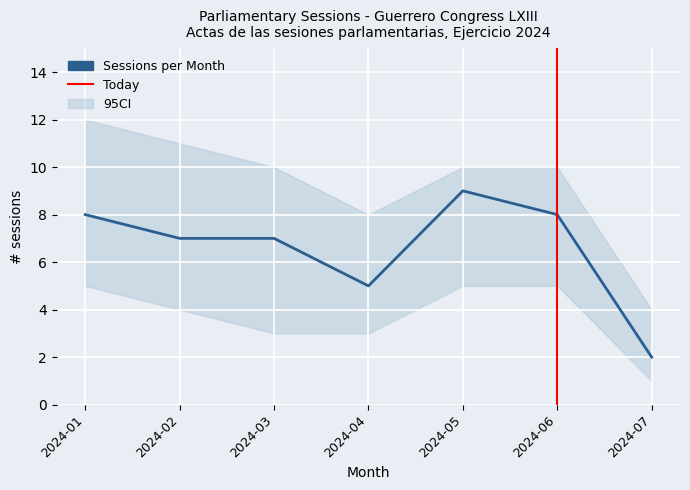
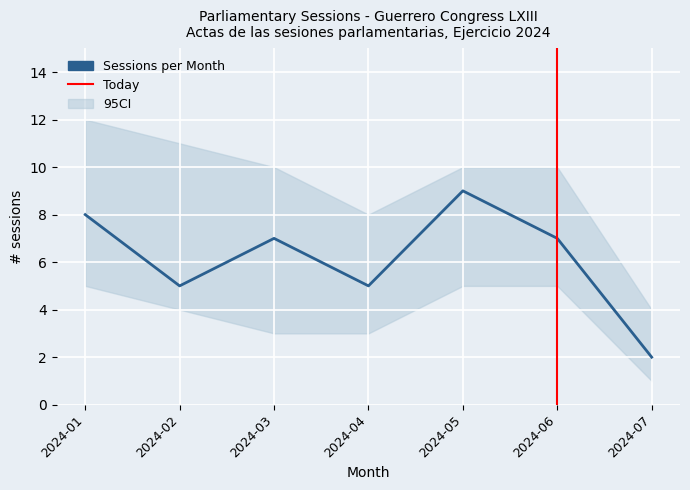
  {
    "Sessions per Month": {
      "2024-01": 8,
-     "2024-02": 7,
+     "2024-02": 5,
      "2024-03": 7,
      "2024-04": 5,
      "2024-05": 9,
-     "2024-06": 8,
+     "2024-06": 7,
      "2024-07": 2
    }
  }
